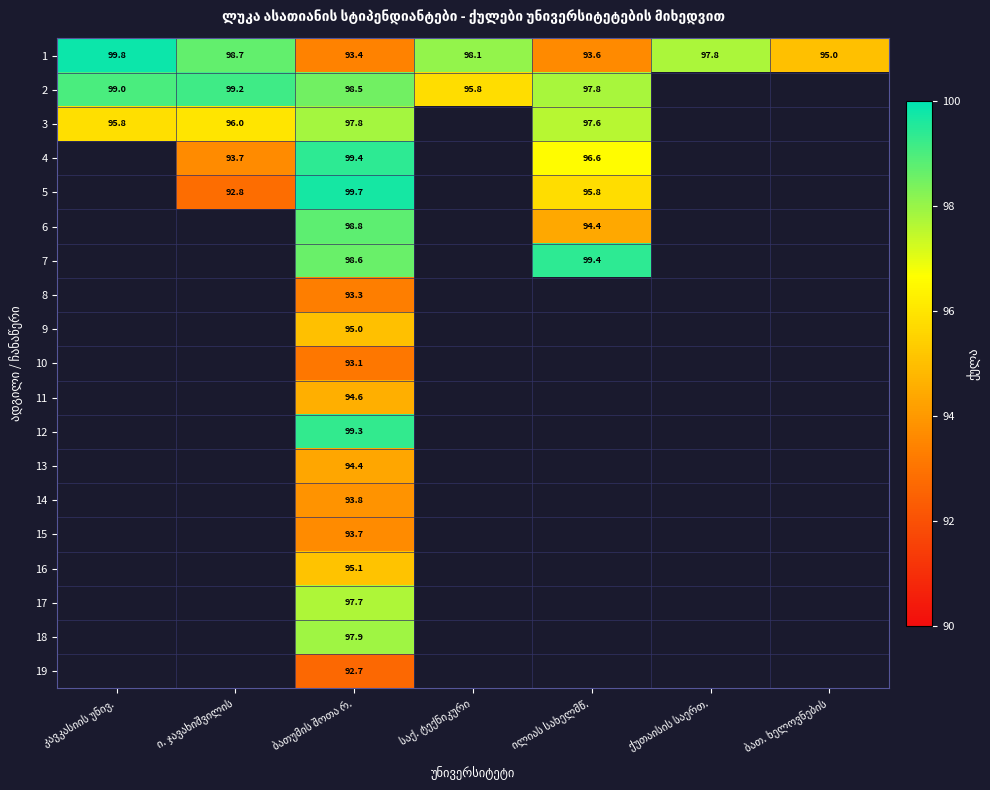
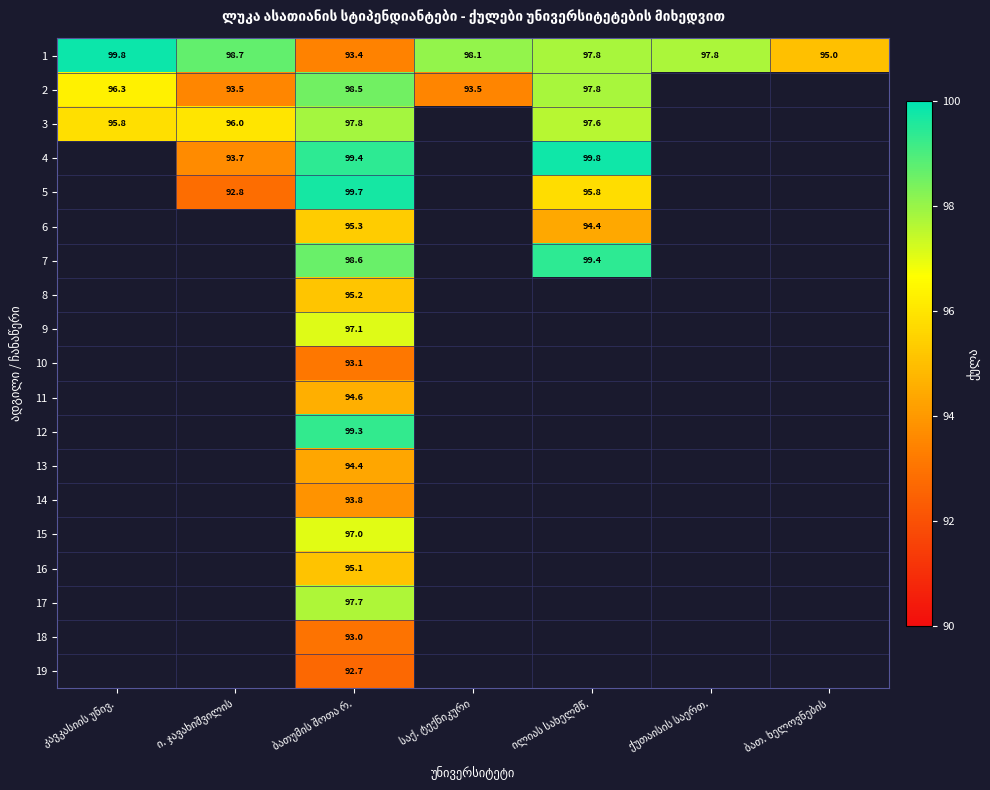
  {
    "1": {
      "კავკასიის უნივ.": 99.8,
      "ი. ჯავახიშვილის": 98.7,
      "ბათუმის შოთა რ.": 93.4,
      "საქ. ტექნიკური": 98.1,
-     "ილიას სახელმწ.": 93.6,
+     "ილიას სახელმწ.": 97.8,
      "ქუთაისის საერთ.": 97.8,
      "ბათ. ხელოვნების": 95.0
    },
    "2": {
-     "კავკასიის უნივ.": 99.0,
-     "ი. ჯავახიშვილის": 99.2,
+     "კავკასიის უნივ.": 96.3,
+     "ი. ჯავახიშვილის": 93.5,
      "ბათუმის შოთა რ.": 98.5,
-     "საქ. ტექნიკური": 95.8,
+     "საქ. ტექნიკური": 93.5,
      "ილიას სახელმწ.": 97.8
    },
    "3": {
      "კავკასიის უნივ.": 95.8,
      "ი. ჯავახიშვილის": 96.0,
      "ბათუმის შოთა რ.": 97.8,
      "ილიას სახელმწ.": 97.6
    },
    "4": {
      "ი. ჯავახიშვილის": 93.7,
      "ბათუმის შოთა რ.": 99.4,
-     "ილიას სახელმწ.": 96.6
+     "ილიას სახელმწ.": 99.8
    },
    "5": {
      "ი. ჯავახიშვილის": 92.8,
      "ბათუმის შოთა რ.": 99.7,
      "ილიას სახელმწ.": 95.8
    },
    "6": {
-     "ბათუმის შოთა რ.": 98.8,
+     "ბათუმის შოთა რ.": 95.3,
      "ილიას სახელმწ.": 94.4
    },
    "7": {
      "ბათუმის შოთა რ.": 98.6,
      "ილიას სახელმწ.": 99.4
    },
    "8": {
-     "ბათუმის შოთა რ.": 93.3
+     "ბათუმის შოთა რ.": 95.2
    },
    "9": {
-     "ბათუმის შოთა რ.": 95.0
+     "ბათუმის შოთა რ.": 97.1
    },
    "10": {
      "ბათუმის შოთა რ.": 93.1
    },
    "11": {
      "ბათუმის შოთა რ.": 94.6
    },
    "12": {
      "ბათუმის შოთა რ.": 99.3
    },
    "13": {
      "ბათუმის შოთა რ.": 94.4
    },
    "14": {
      "ბათუმის შოთა რ.": 93.8
    },
    "15": {
-     "ბათუმის შოთა რ.": 93.7
+     "ბათუმის შოთა რ.": 97.0
    },
    "16": {
      "ბათუმის შოთა რ.": 95.1
    },
    "17": {
      "ბათუმის შოთა რ.": 97.7
    },
    "18": {
-     "ბათუმის შოთა რ.": 97.9
+     "ბათუმის შოთა რ.": 93.0
    },
    "19": {
      "ბათუმის შოთა რ.": 92.7
    }
  }
